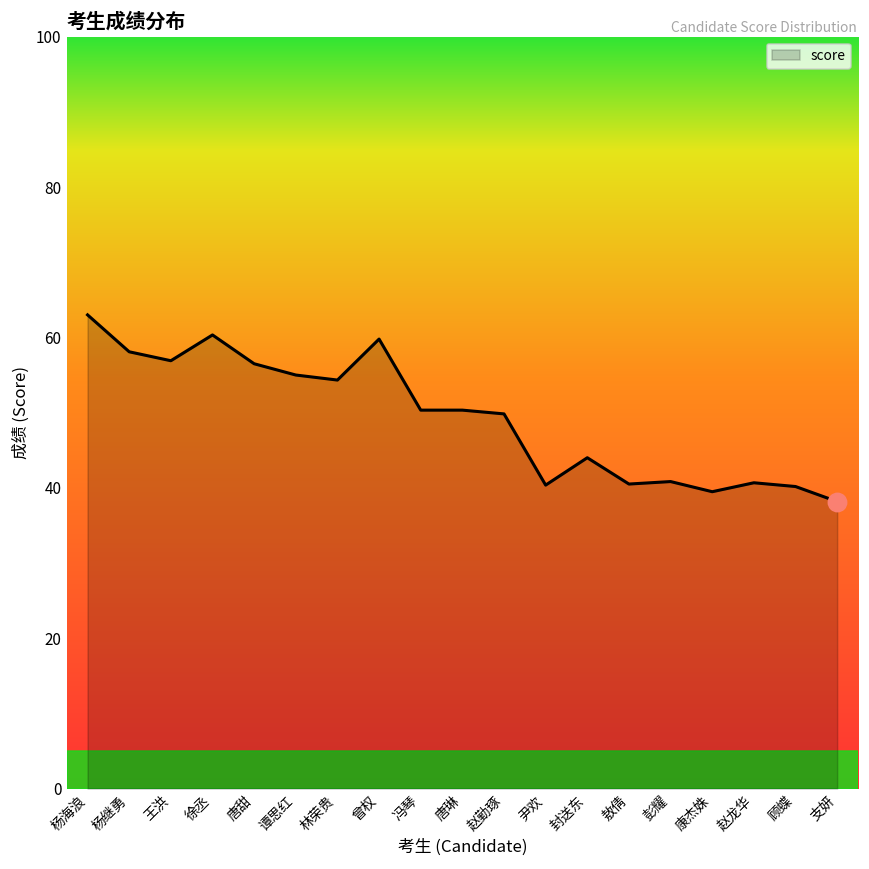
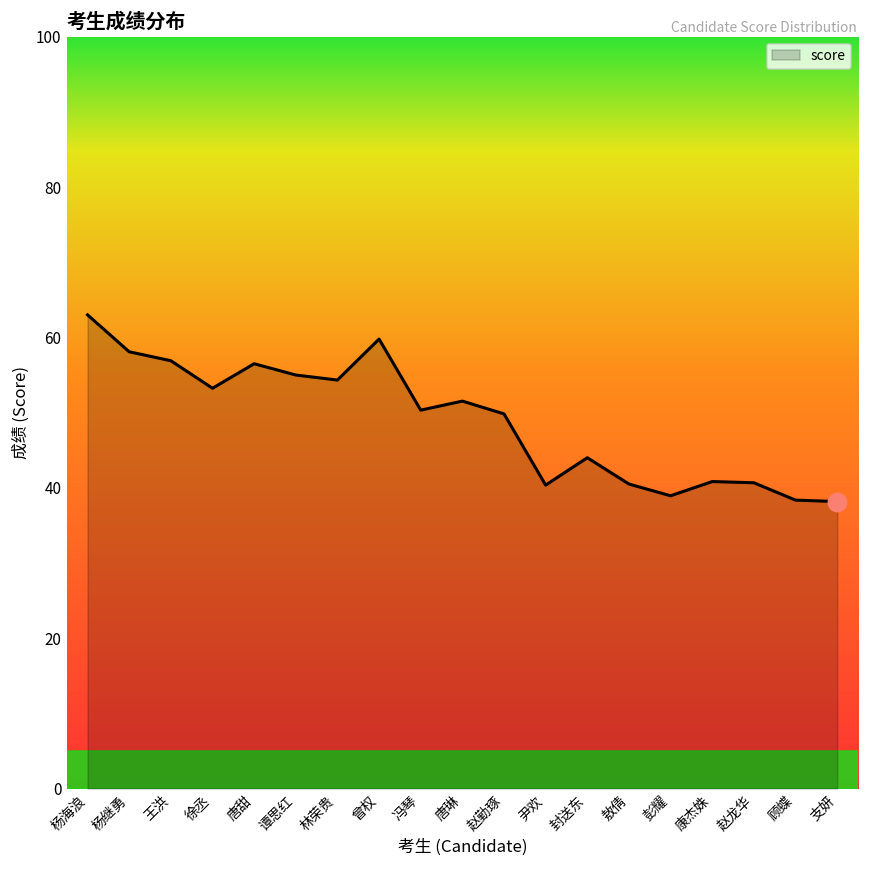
  {
    "score": {
      "杨海浪": 63,
      "杨继勇": 58,
      "王洪": 57,
-     "徐丞": 60,
+     "徐丞": 53,
      "唐甜": 57,
      "谭思红": 55,
      "林荣贵": 54,
      "曾权": 60,
      "冯琴": 50,
-     "唐琳": 50,
+     "唐琳": 52,
      "赵勤琢": 50,
      "尹欢": 40,
      "封送东": 44,
      "敖倩": 41,
-     "彭耀": 41,
-     "康杰姝": 39,
+     "彭耀": 39,
+     "康杰姝": 41,
      "赵龙华": 41,
-     "顾蝶": 40
+     "顾蝶": 38
    }
  }
